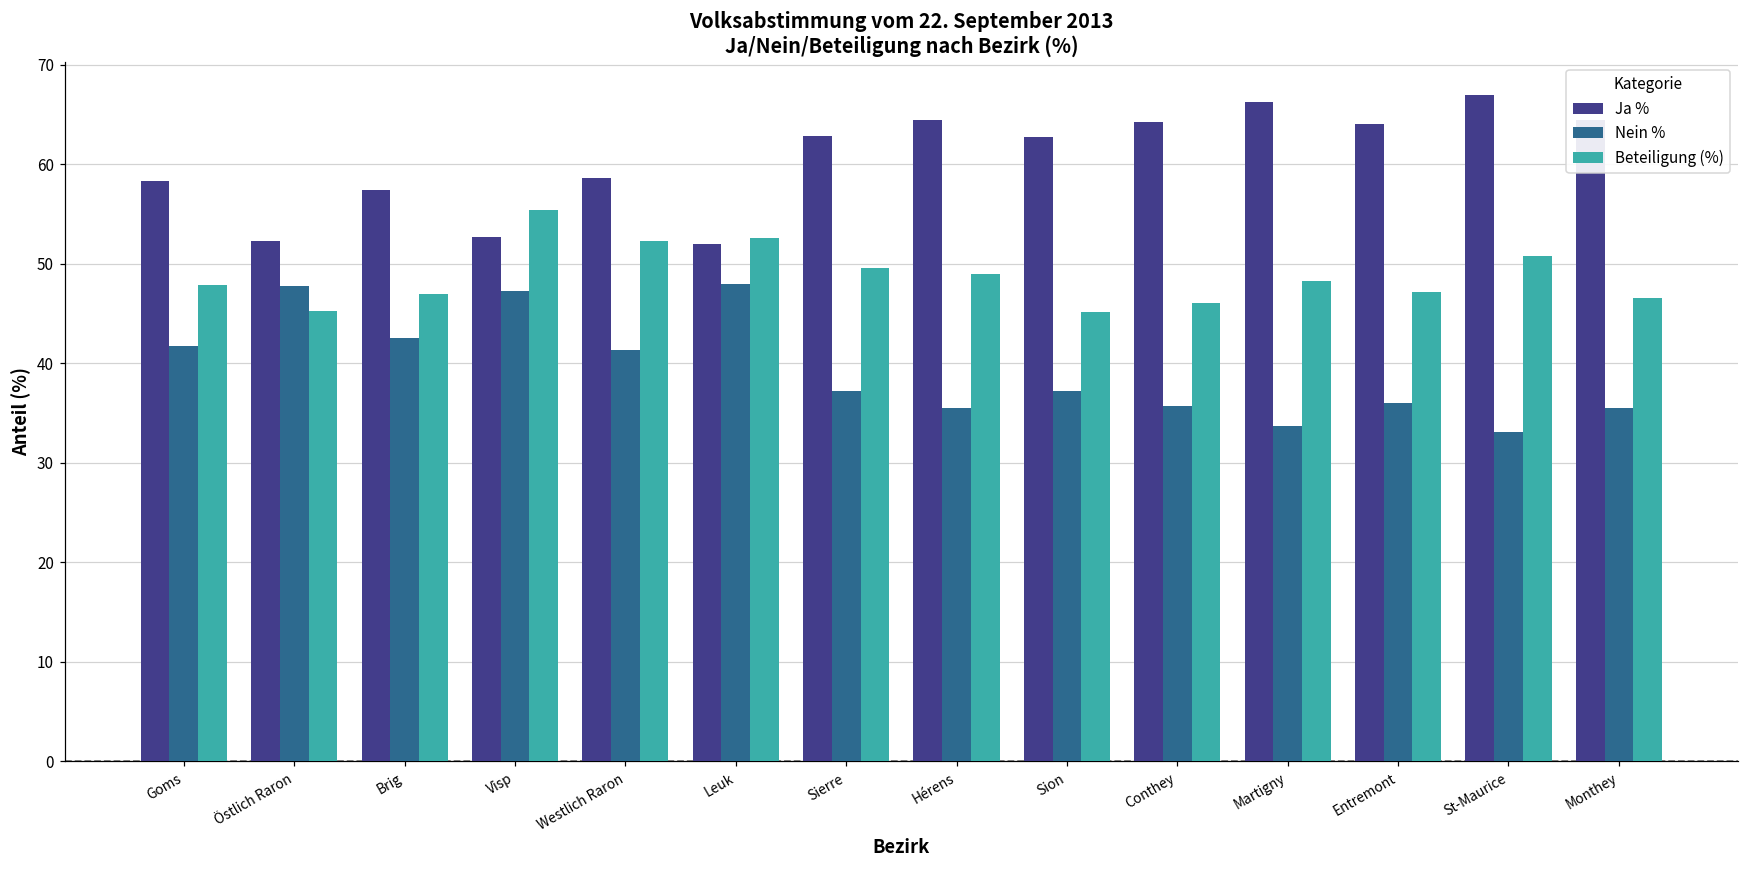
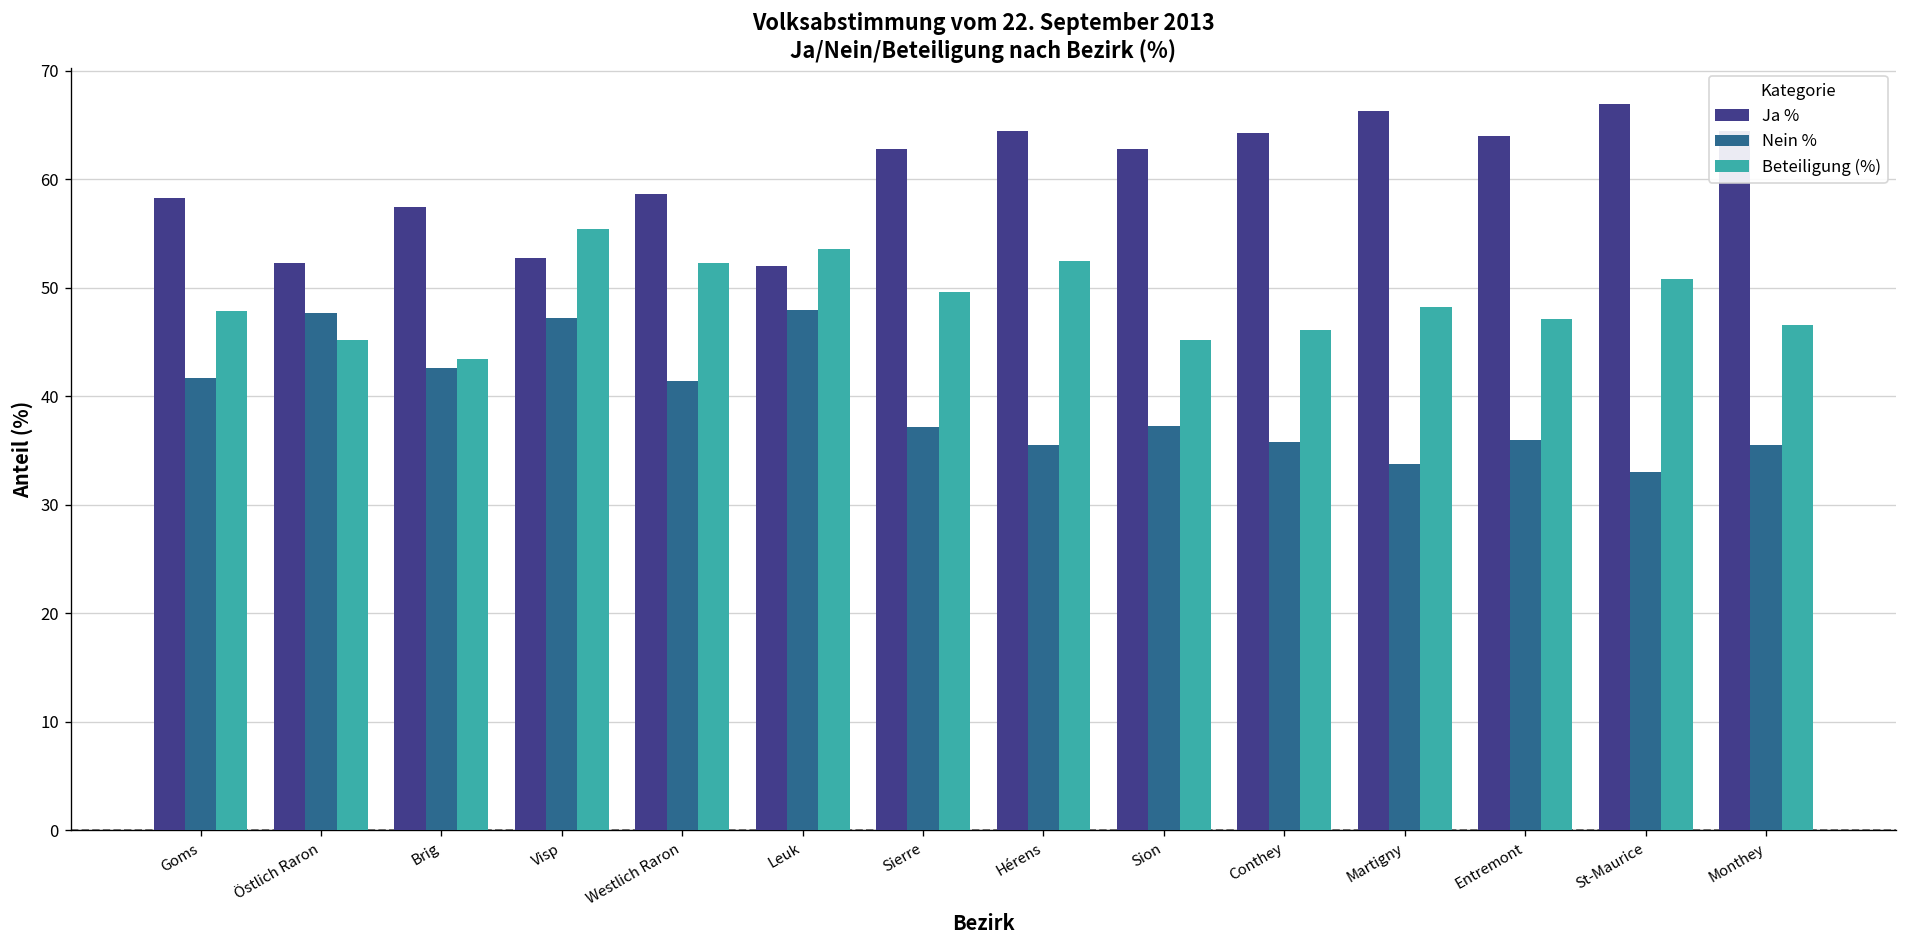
  {
    "Beteiligung (%)": {
      "Goms": 48,
      "Östlich Raron": 45,
-     "Brig": 47,
+     "Brig": 43,
      "Visp": 55,
      "Westlich Raron": 52,
-     "Leuk": 53,
+     "Leuk": 54,
      "Sierre": 50,
-     "Hérens": 49,
+     "Hérens": 52,
      "Sion": 45,
      "Conthey": 46,
      "Martigny": 48,
      "Entremont": 47,
      "St-Maurice": 51,
      "Monthey": 47
    }
  }
